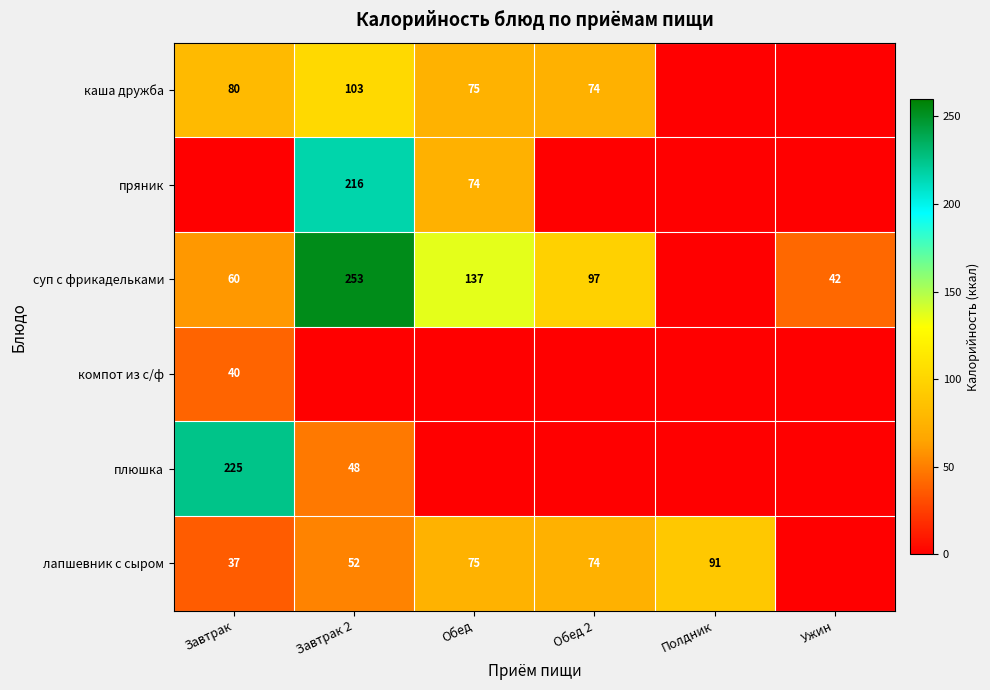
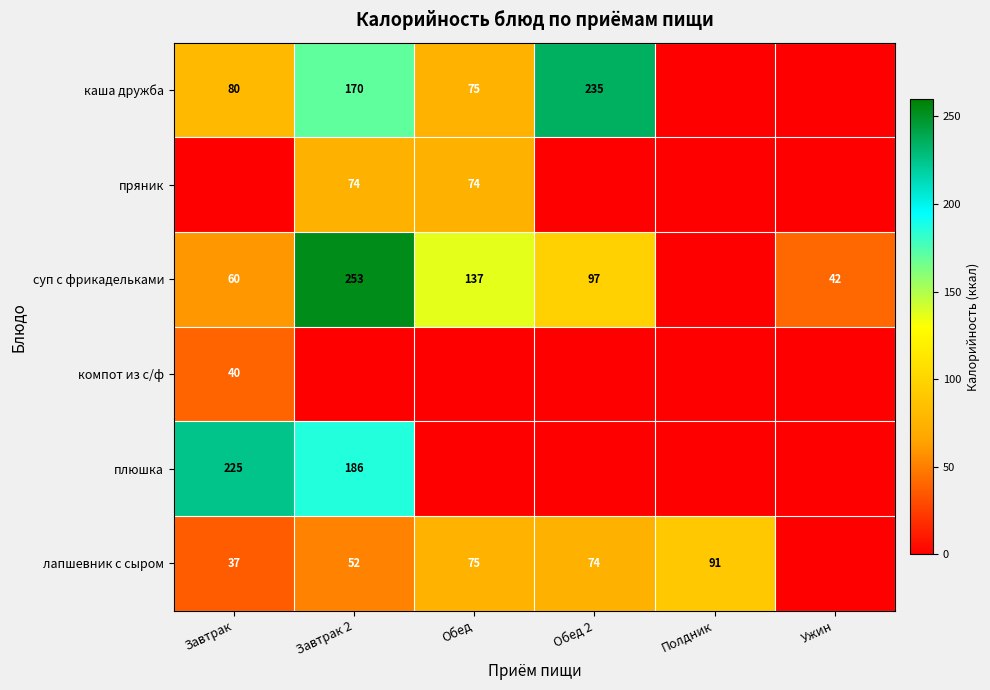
  {
    "каша дружба": {
      "Завтрак": 80,
-     "Завтрак 2": 103,
+     "Завтрак 2": 170,
      "Обед": 75,
-     "Обед 2": 74
+     "Обед 2": 235
    },
    "пряник": {
-     "Завтрак 2": 216,
+     "Завтрак 2": 74,
      "Обед": 74
    },
    "суп с фрикадельками": {
      "Завтрак": 60,
      "Завтрак 2": 253,
      "Обед": 137,
      "Обед 2": 97,
      "Ужин": 42
    },
    "компот из с/ф": {
      "Завтрак": 40
    },
    "плюшка": {
      "Завтрак": 225,
-     "Завтрак 2": 48
+     "Завтрак 2": 186
    },
    "лапшевник с сыром": {
      "Завтрак": 37,
      "Завтрак 2": 52,
      "Обед": 75,
      "Обед 2": 74,
      "Полдник": 91
    }
  }
